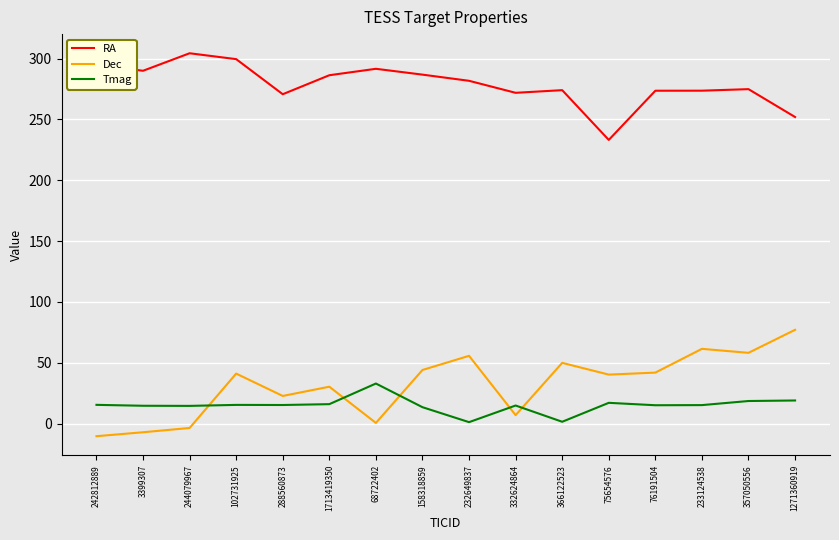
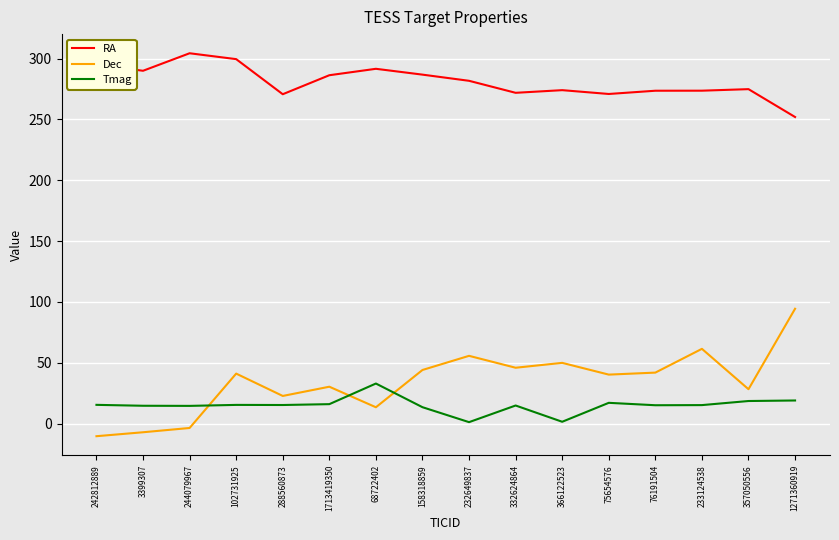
  {
    "RA": {
      "3399307": 290,
      "244079967": 304,
      "102731925": 300,
      "288560873": 271,
      "1713419350": 286,
      "68722402": 292,
      "158318859": 287,
      "232649837": 282,
      "332624864": 272,
      "366122523": 274,
-     "75654576": 233,
+     "75654576": 271,
      "76191504": 274,
      "233124538": 274,
      "357050556": 275,
      "1271360919": 252
    },
    "Dec": {
      "242812889": -10,
      "3399307": -7,
      "244079967": -4,
      "102731925": 41,
      "288560873": 23,
      "1713419350": 30,
-     "68722402": 0,
+     "68722402": 13,
      "158318859": 44,
      "232649837": 56,
-     "332624864": 7,
+     "332624864": 46,
      "366122523": 50,
      "75654576": 40,
      "76191504": 42,
      "233124538": 61,
-     "357050556": 58,
-     "1271360919": 77
+     "357050556": 28,
+     "1271360919": 94
    },
    "Tmag": {
      "242812889": 15,
      "3399307": 15,
      "244079967": 15,
      "102731925": 15,
      "288560873": 15,
      "1713419350": 16,
      "68722402": 33,
      "158318859": 13,
      "232649837": 1,
      "332624864": 15,
      "366122523": 1,
      "75654576": 17,
      "76191504": 15,
      "233124538": 15,
      "357050556": 19,
      "1271360919": 19
    }
  }
